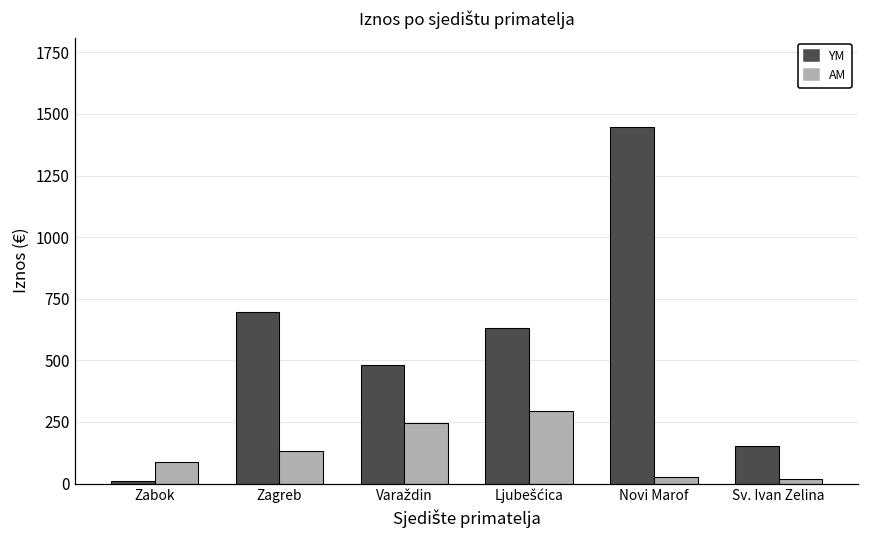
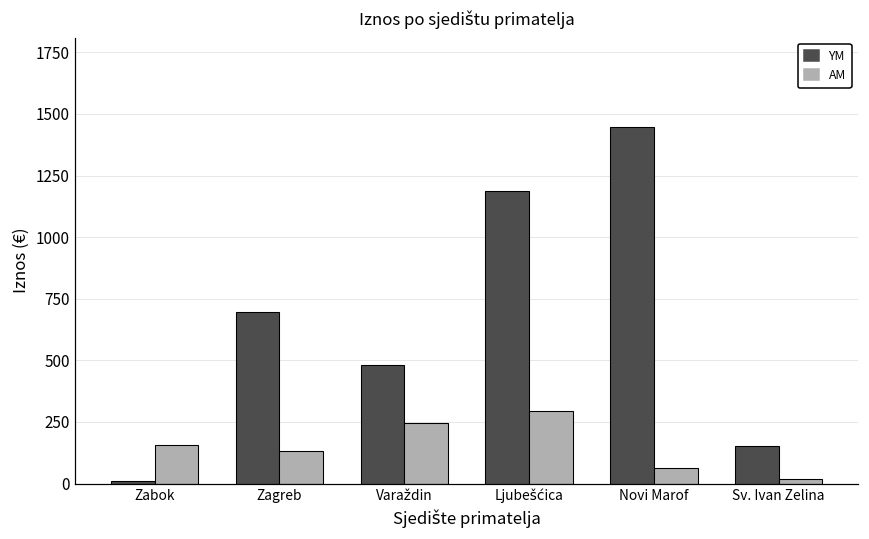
  {
    "YM": {
      "Zagreb": 700,
      "Varaždin": 480,
-     "Ljubešćica": 630,
+     "Ljubešćica": 1190,
      "Novi Marof": 1450,
      "Sv. Ivan Zelina": 150
    },
    "AM": {
-     "Zabok": 90,
+     "Zabok": 160,
      "Zagreb": 130,
      "Varaždin": 250,
      "Ljubešćica": 290,
-     "Novi Marof": 30,
+     "Novi Marof": 60,
      "Sv. Ivan Zelina": 20
    }
  }
